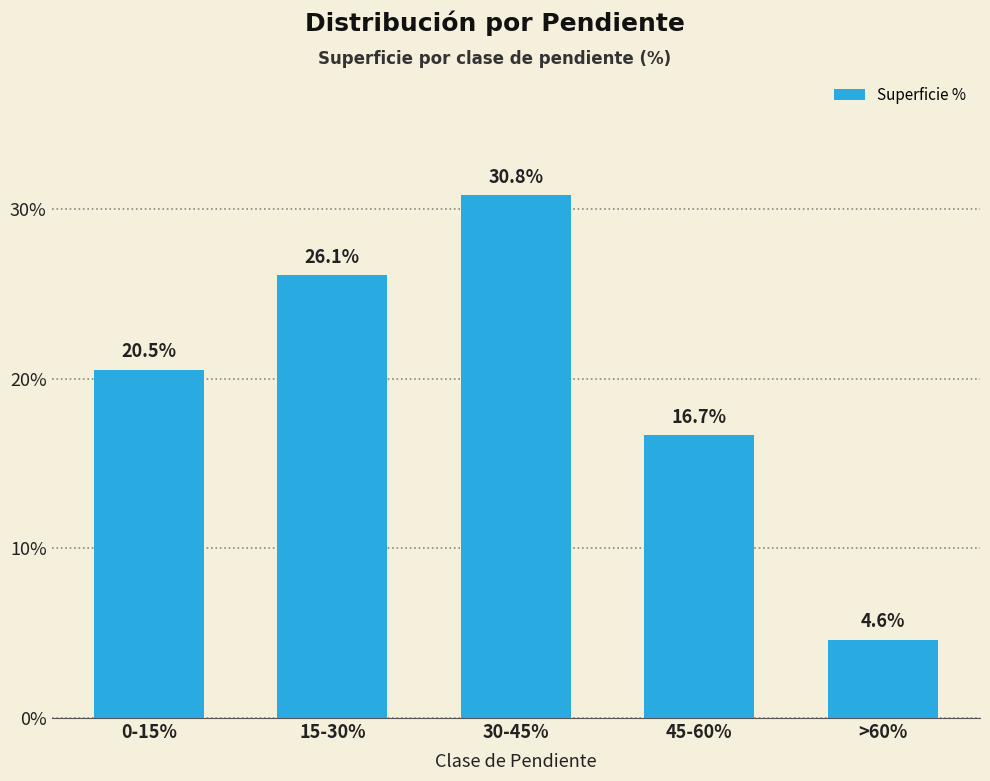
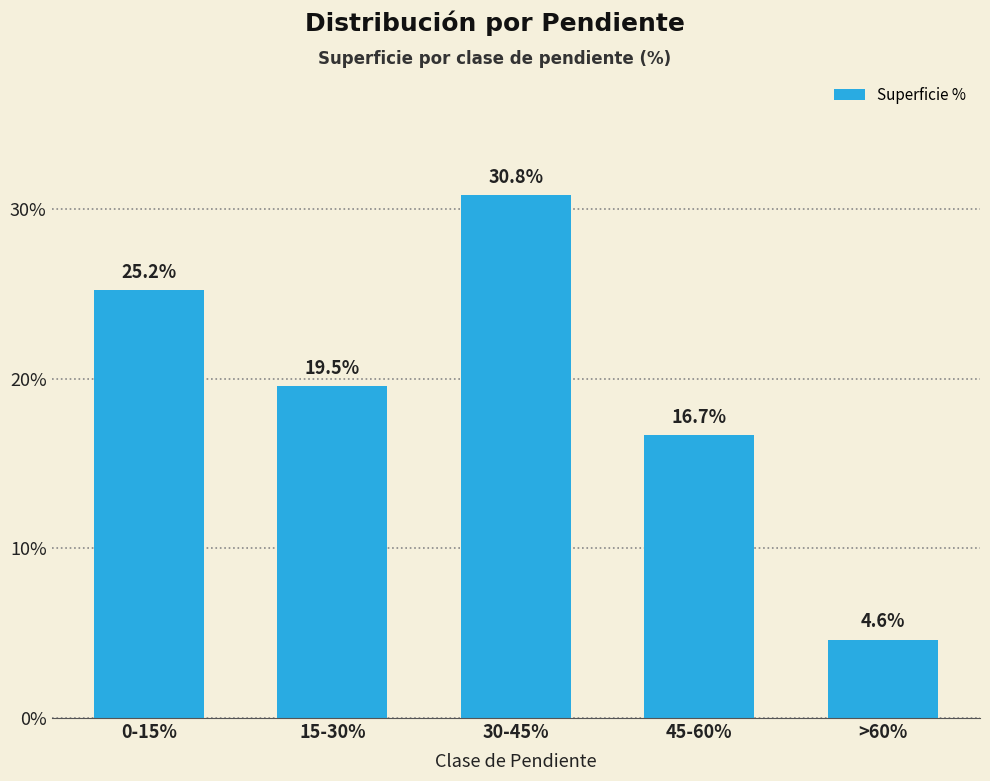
  {
-   "0-15%": "20.5%",
-   "15-30%": "26.1%",
+   "0-15%": "25.2%",
+   "15-30%": "19.5%",
    "30-45%": "30.8%",
    "45-60%": "16.7%",
    ">60%": "4.6%"
  }
